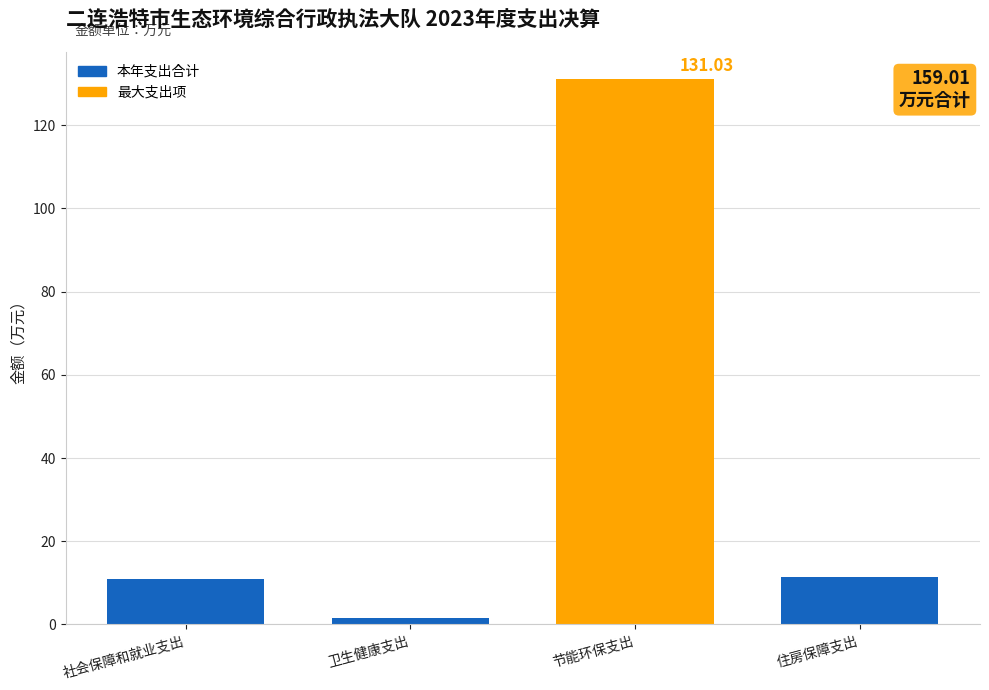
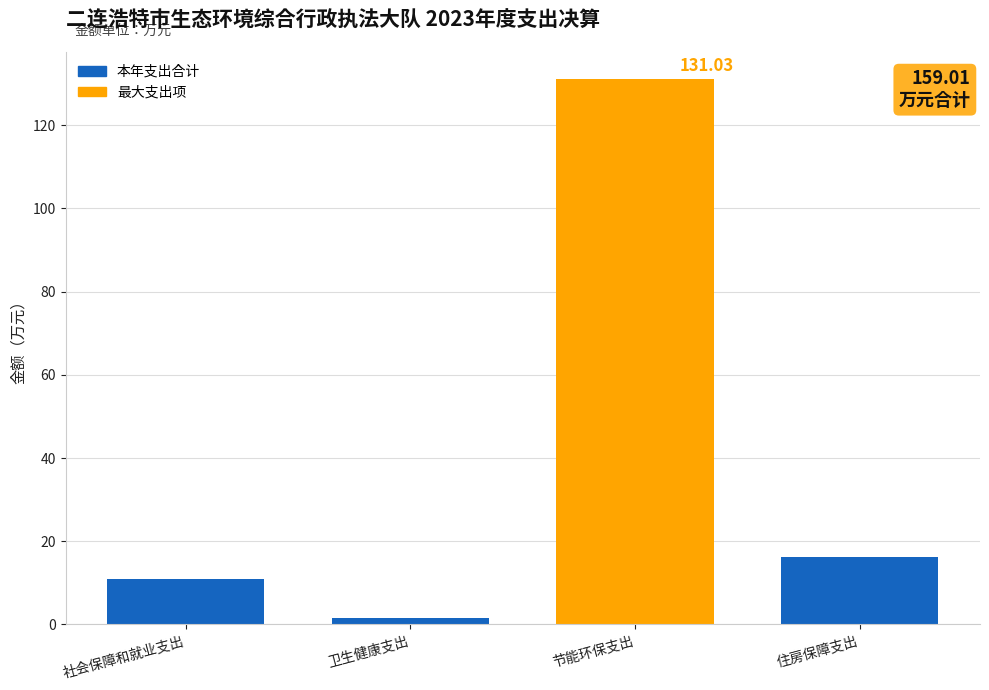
  {
    "社会保障和就业支出": 11,
    "卫生健康支出": 2,
    "节能环保支出": 131,
-   "住房保障支出": 11
+   "住房保障支出": 16
  }
